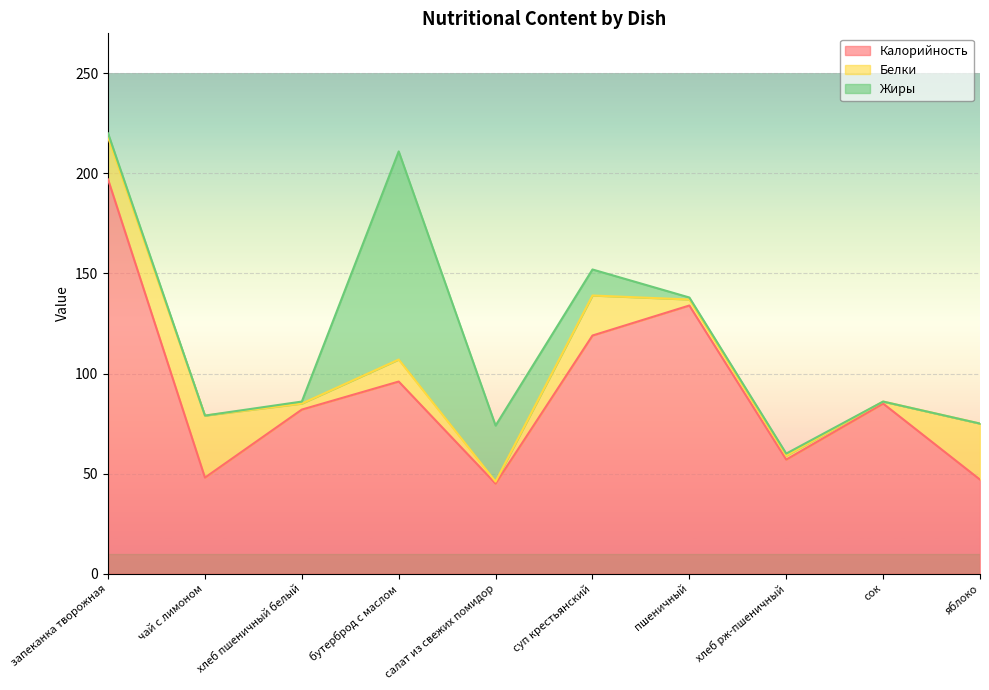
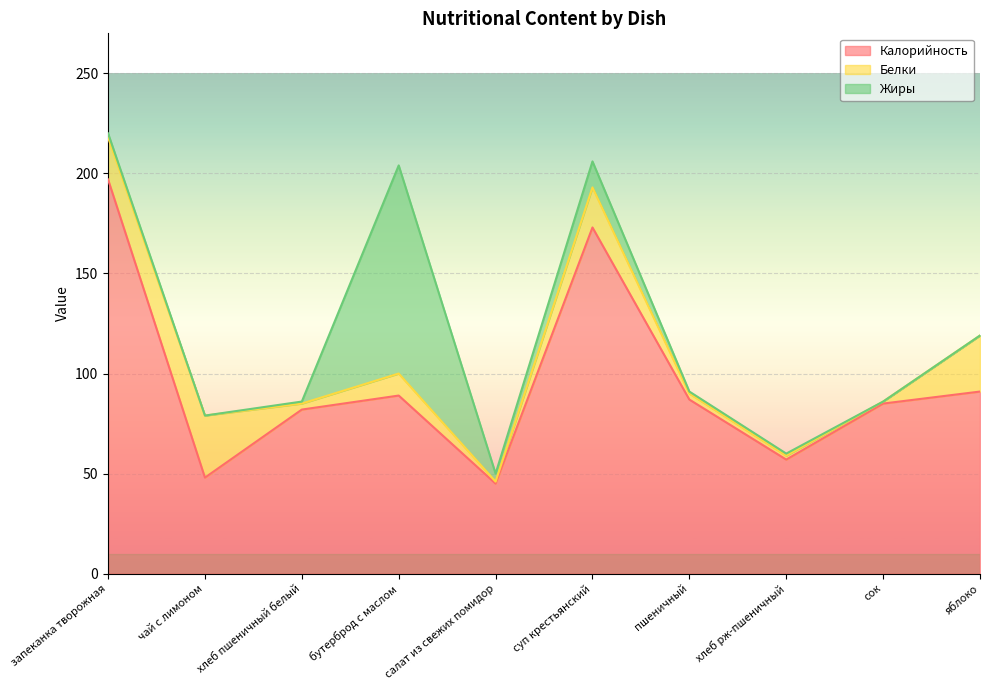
  {
    "Калорийность": {
      "запеканка творожная": 197,
      "чай с лимоном": 48,
      "хлеб пшеничный белый": 82,
-     "бутерброд с маслом": 96,
-     "суп крестьянский": 119,
-     "пшеничный": 134,
+     "бутерброд с маслом": 89,
+     "суп крестьянский": 173,
+     "пшеничный": 87,
      "хлеб рж-пшеничный": 57,
-     "яблоко": 47
+     "яблоко": 91
    },
    "Белки": {
      "запеканка творожная": 21,
      "бутерброд с маслом": 11,
      "суп крестьянский": 20
    },
    "Жиры": {
      "запеканка творожная": 2,
      "бутерброд с маслом": 104,
-     "салат из свежих помидор": 28,
+     "салат из свежих помидор": 4,
      "суп крестьянский": 13
    }
  }
